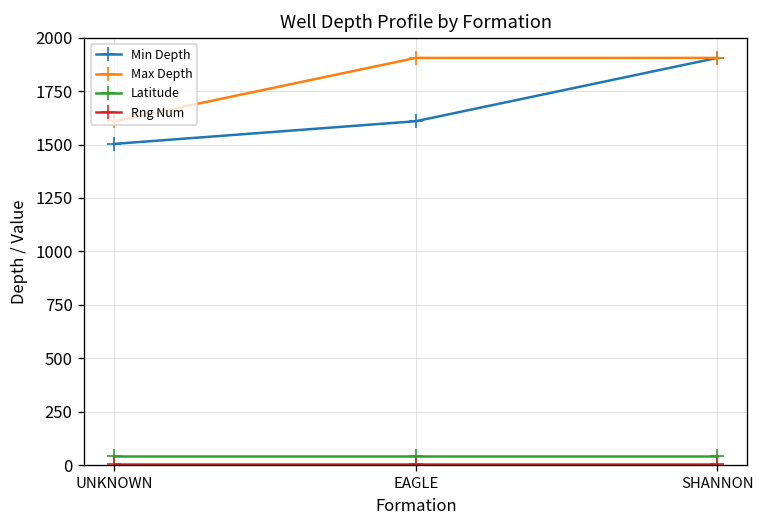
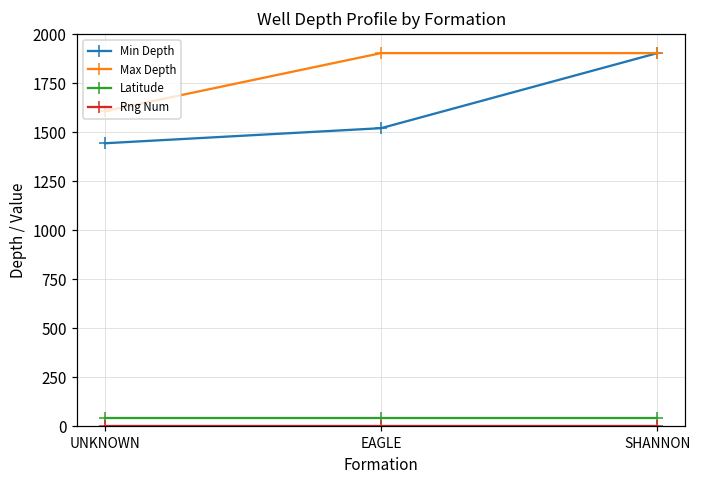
  {
    "Min Depth": {
-     "UNKNOWN": 1500,
-     "EAGLE": 1610
+     "UNKNOWN": 1450,
+     "EAGLE": 1520
    },
    "Max Depth": {
      "UNKNOWN": 1610,
      "EAGLE": 1910
    },
    "Latitude": {
      "UNKNOWN": 50,
      "EAGLE": 50,
      "SHANNON": 50
    },
    "Rng Num": {
      "UNKNOWN": 0,
      "EAGLE": 0,
      "SHANNON": 0
    }
  }
